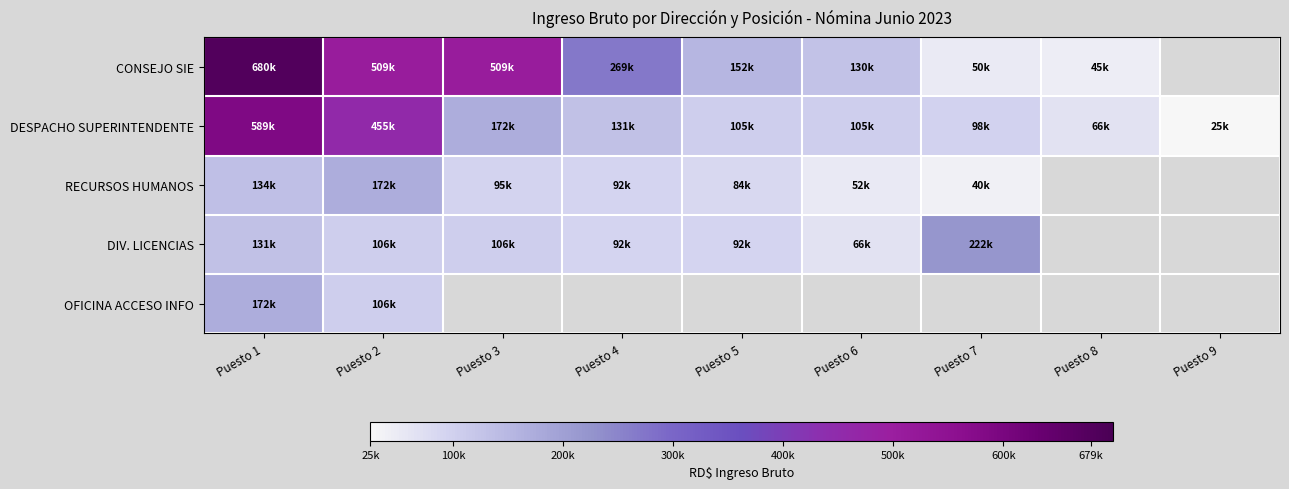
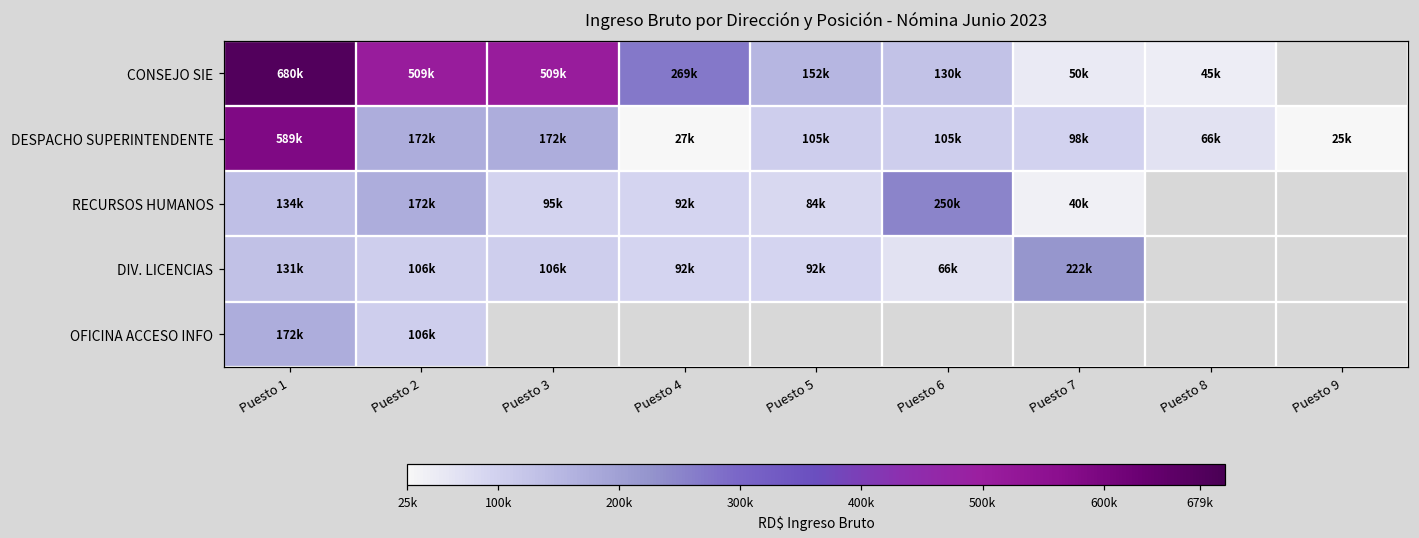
  {
    "CONSEJO SIE": {
      "Puesto 1": "680k",
      "Puesto 2": "509k",
      "Puesto 3": "509k",
      "Puesto 4": "269k",
      "Puesto 5": "152k",
      "Puesto 6": "130k",
      "Puesto 7": "50k",
      "Puesto 8": "45k"
    },
    "DESPACHO SUPERINTENDENTE": {
      "Puesto 1": "589k",
-     "Puesto 2": "455k",
+     "Puesto 2": "172k",
      "Puesto 3": "172k",
-     "Puesto 4": "131k",
+     "Puesto 4": "27k",
      "Puesto 5": "105k",
      "Puesto 6": "105k",
      "Puesto 7": "98k",
      "Puesto 8": "66k",
      "Puesto 9": "25k"
    },
    "RECURSOS HUMANOS": {
      "Puesto 1": "134k",
      "Puesto 2": "172k",
      "Puesto 3": "95k",
      "Puesto 4": "92k",
      "Puesto 5": "84k",
-     "Puesto 6": "52k",
+     "Puesto 6": "250k",
      "Puesto 7": "40k"
    },
    "DIV. LICENCIAS": {
      "Puesto 1": "131k",
      "Puesto 2": "106k",
      "Puesto 3": "106k",
      "Puesto 4": "92k",
      "Puesto 5": "92k",
      "Puesto 6": "66k",
      "Puesto 7": "222k"
    },
    "OFICINA ACCESO INFO": {
      "Puesto 1": "172k",
      "Puesto 2": "106k"
    }
  }
